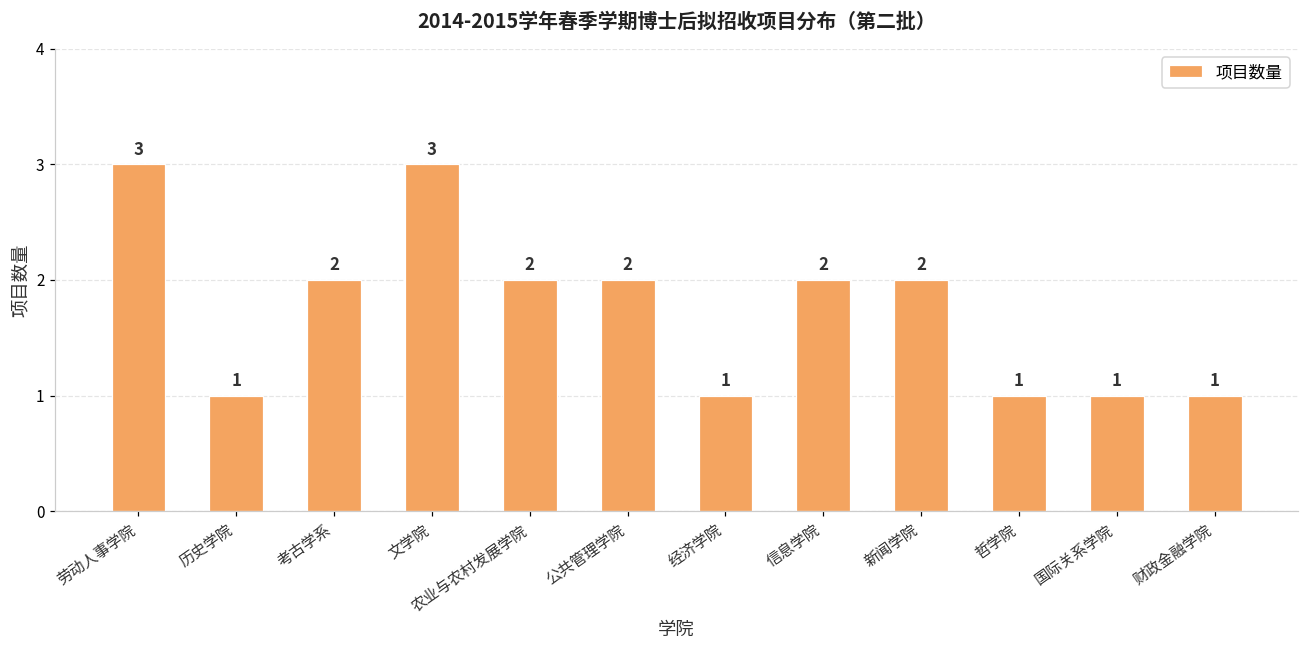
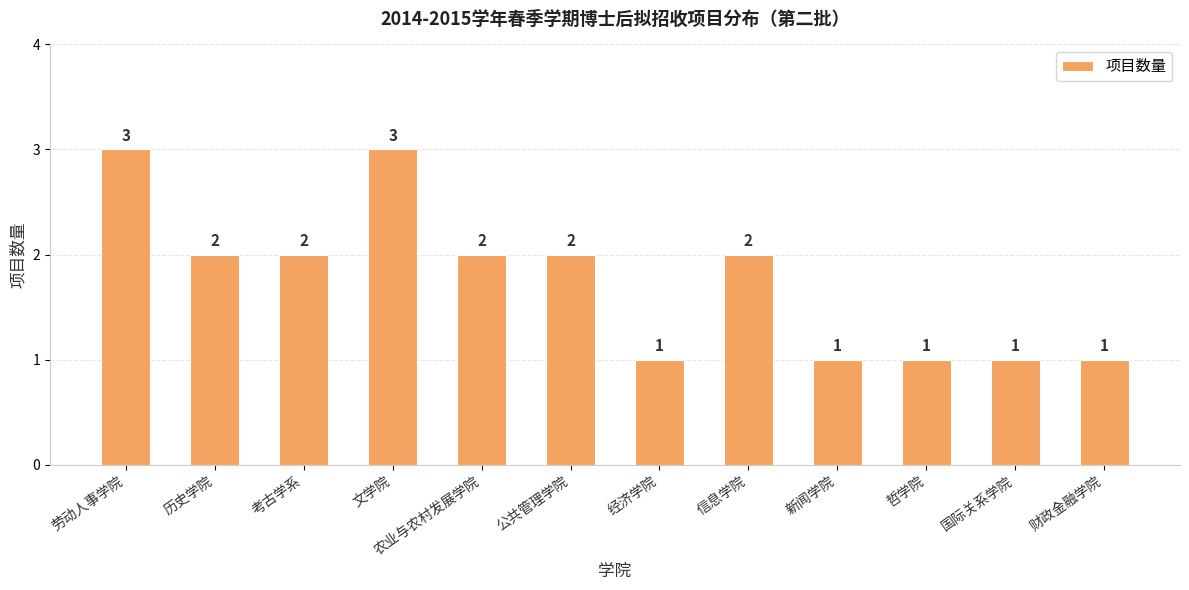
  {
    "劳动人事学院": 3,
-   "历史学院": 1,
+   "历史学院": 2,
    "考古学系": 2,
    "文学院": 3,
    "农业与农村发展学院": 2,
    "公共管理学院": 2,
    "经济学院": 1,
    "信息学院": 2,
-   "新闻学院": 2,
+   "新闻学院": 1,
    "哲学院": 1,
    "国际关系学院": 1,
    "财政金融学院": 1
  }
